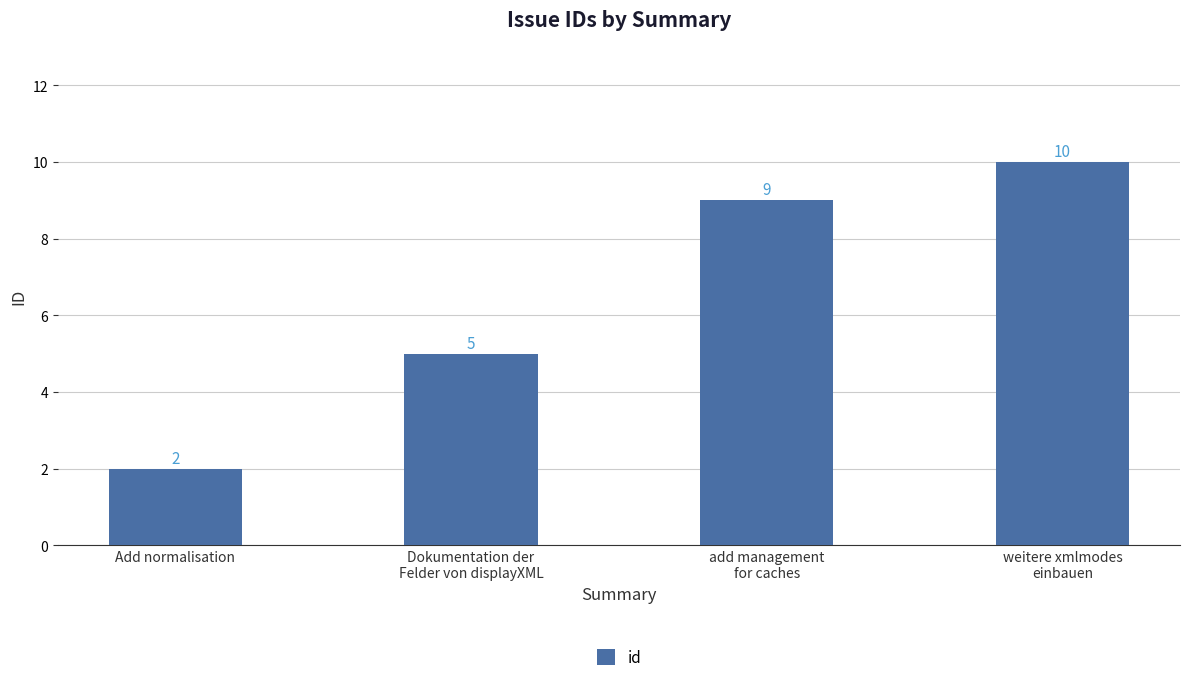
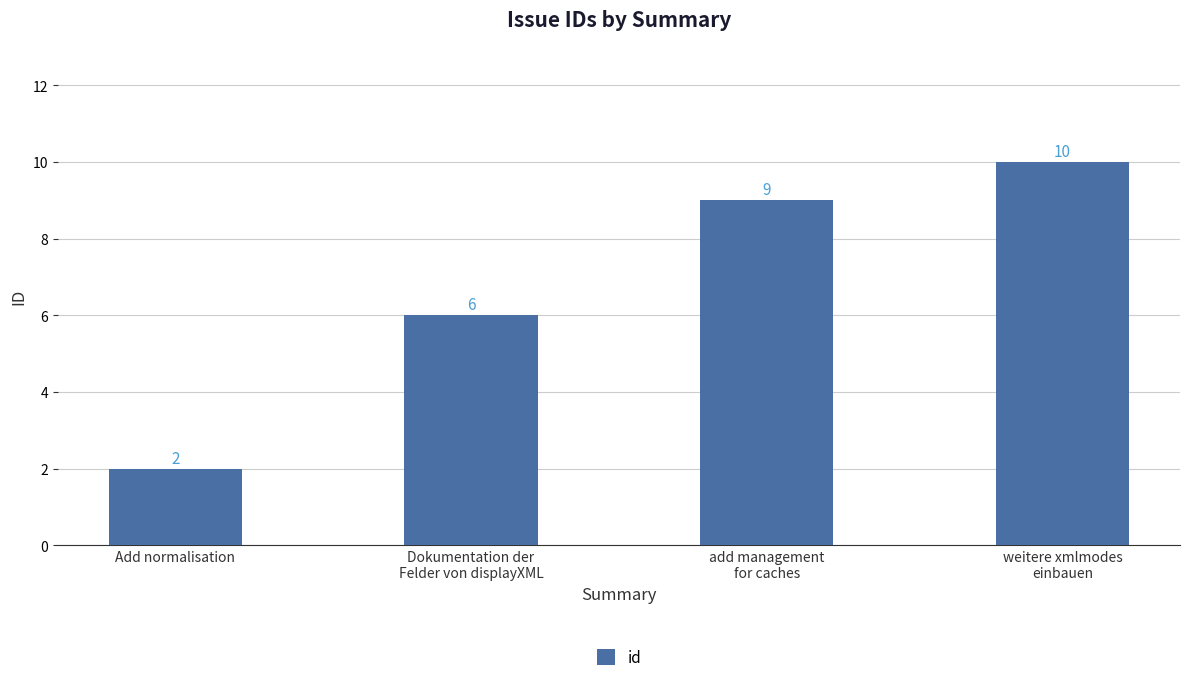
  {
    "Add normalisation": 2,
-   "Dokumentation der Felder von displayXML": 5,
+   "Dokumentation der Felder von displayXML": 6,
    "add management for caches": 9,
    "weitere xmlmodes einbauen": 10
  }
